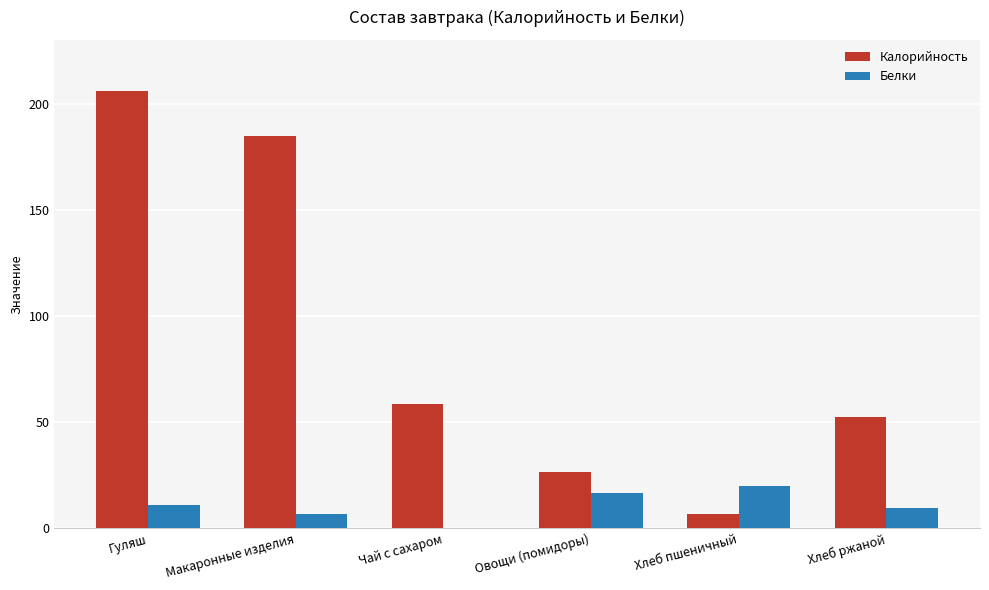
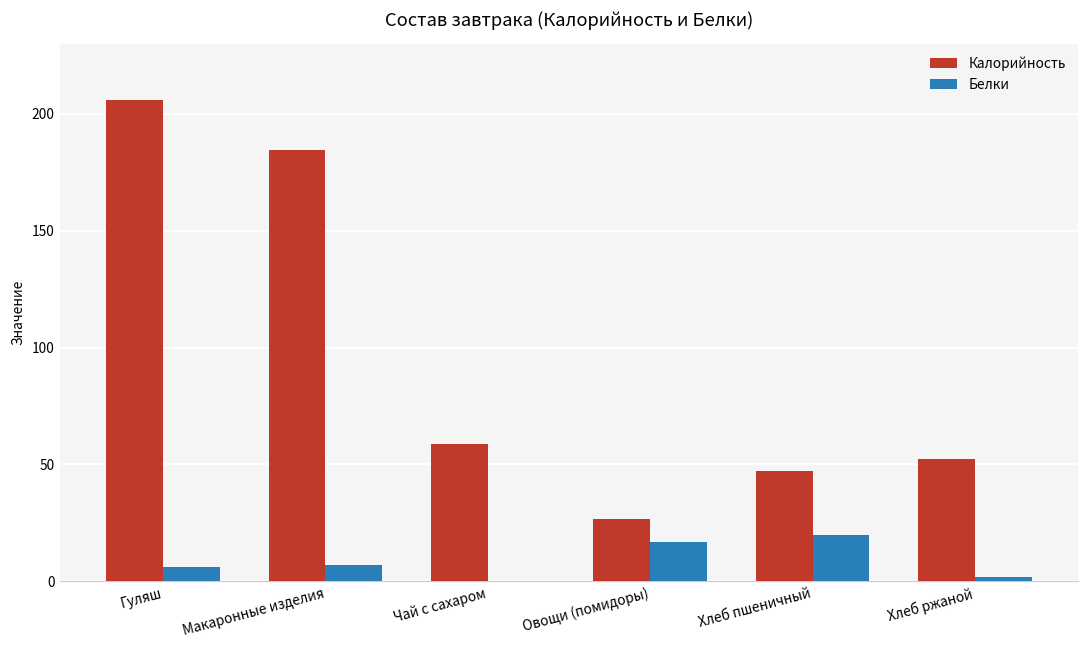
  {
    "Калорийность": {
      "Гуляш": 206,
      "Макаронные изделия": 185,
      "Чай с сахаром": 59,
      "Овощи (помидоры)": 27,
-     "Хлеб пшеничный": 7,
+     "Хлеб пшеничный": 47,
      "Хлеб ржаной": 52
    },
    "Белки": {
-     "Гуляш": 11,
+     "Гуляш": 6,
      "Макаронные изделия": 7,
      "Овощи (помидоры)": 17,
      "Хлеб пшеничный": 20,
-     "Хлеб ржаной": 9
+     "Хлеб ржаной": 2
    }
  }
